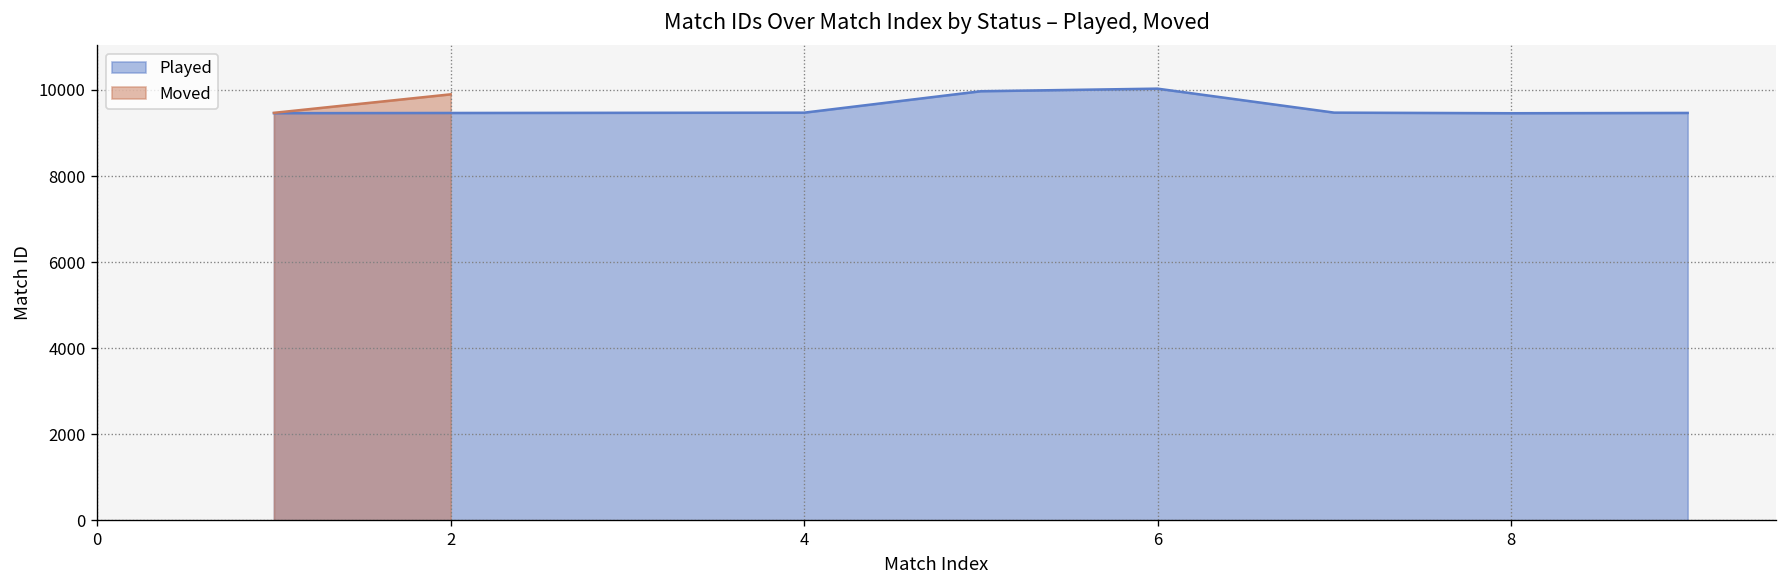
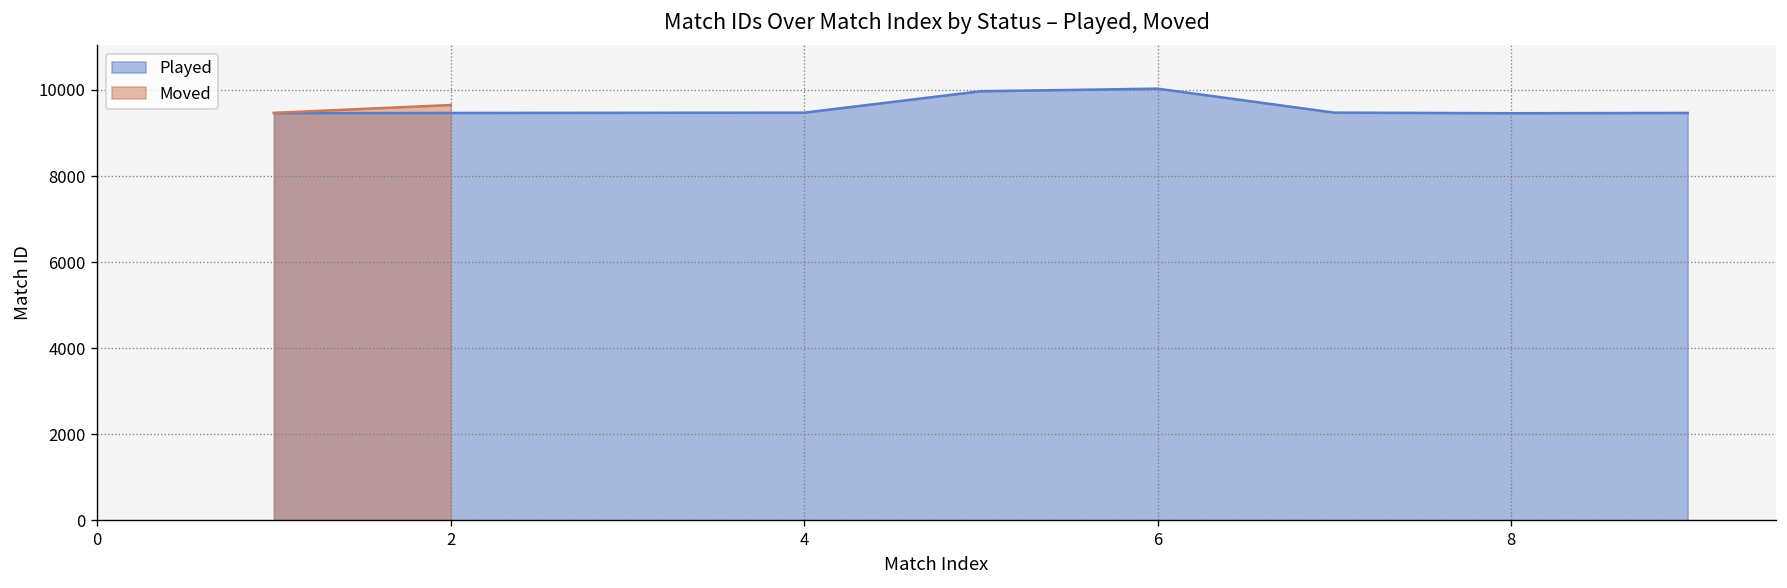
  {
    "Played": {
      "2": 9500,
      "4": 9500,
      "6": 10000,
      "8": 9500
    },
    "Moved": {
-     "2": 9900
+     "2": 9700
    }
  }
